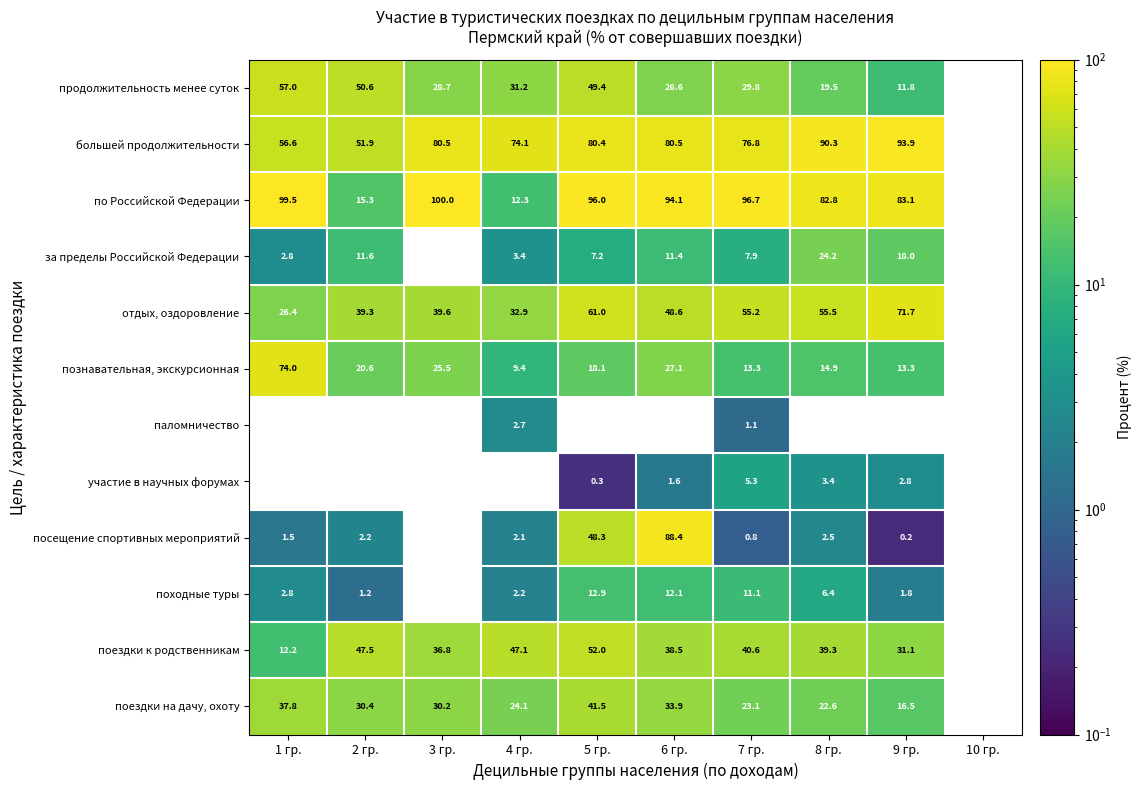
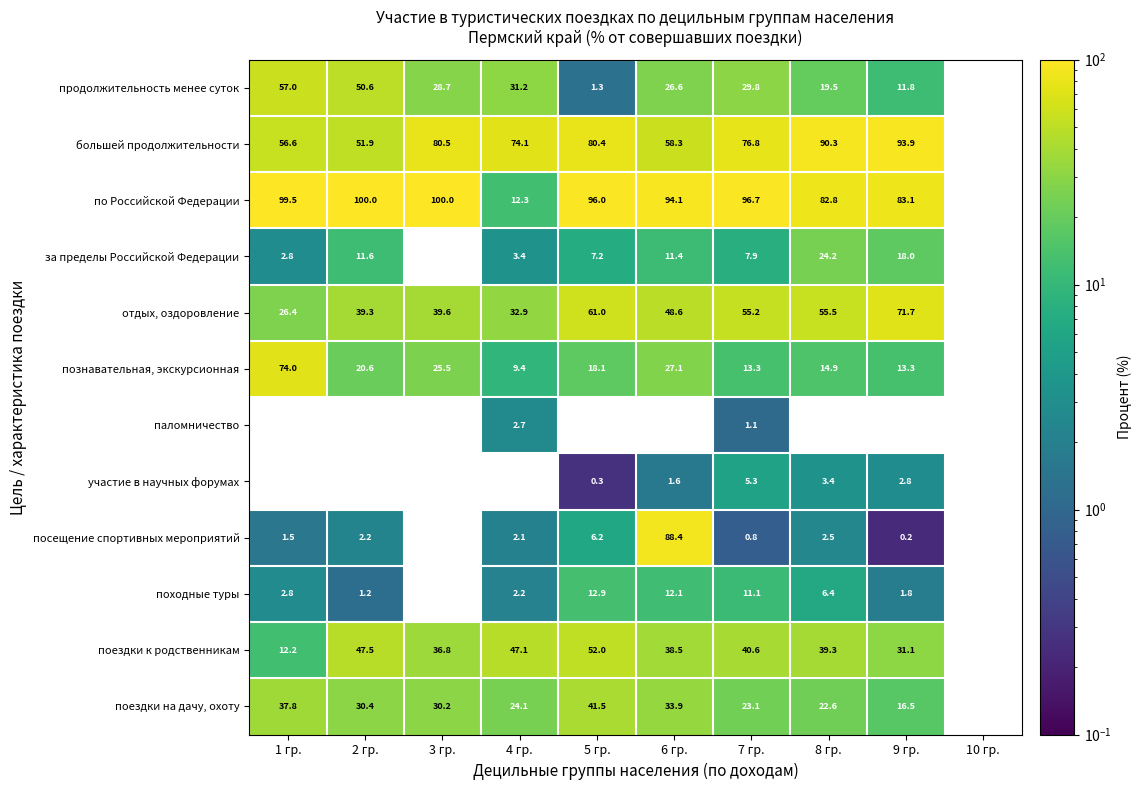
  {
    "продолжительность менее суток": {
      "1 гр.": 57.0,
      "2 гр.": 50.6,
      "3 гр.": 28.7,
      "4 гр.": 31.2,
-     "5 гр.": 49.4,
+     "5 гр.": 1.3,
      "6 гр.": 26.6,
      "7 гр.": 29.8,
      "8 гр.": 19.5,
      "9 гр.": 11.8
    },
    "большей продолжительности": {
      "1 гр.": 56.6,
      "2 гр.": 51.9,
      "3 гр.": 80.5,
      "4 гр.": 74.1,
      "5 гр.": 80.4,
-     "6 гр.": 80.5,
+     "6 гр.": 58.3,
      "7 гр.": 76.8,
      "8 гр.": 90.3,
      "9 гр.": 93.9
    },
    "по Российской Федерации": {
      "1 гр.": 99.5,
-     "2 гр.": 15.3,
+     "2 гр.": 100.0,
      "3 гр.": 100.0,
      "4 гр.": 12.3,
      "5 гр.": 96.0,
      "6 гр.": 94.1,
      "7 гр.": 96.7,
      "8 гр.": 82.8,
      "9 гр.": 83.1
    },
    "за пределы Российской Федерации": {
      "1 гр.": 2.8,
      "2 гр.": 11.6,
      "4 гр.": 3.4,
      "5 гр.": 7.2,
      "6 гр.": 11.4,
      "7 гр.": 7.9,
      "8 гр.": 24.2,
      "9 гр.": 18.0
    },
    "отдых, оздоровление": {
      "1 гр.": 26.4,
      "2 гр.": 39.3,
      "3 гр.": 39.6,
      "4 гр.": 32.9,
      "5 гр.": 61.0,
      "6 гр.": 48.6,
      "7 гр.": 55.2,
      "8 гр.": 55.5,
      "9 гр.": 71.7
    },
    "познавательная, экскурсионная": {
      "1 гр.": 74.0,
      "2 гр.": 20.6,
      "3 гр.": 25.5,
      "4 гр.": 9.4,
      "5 гр.": 18.1,
      "6 гр.": 27.1,
      "7 гр.": 13.3,
      "8 гр.": 14.9,
      "9 гр.": 13.3
    },
    "паломничество": {
      "4 гр.": 2.7,
      "7 гр.": 1.1
    },
    "участие в научных форумах": {
      "5 гр.": 0.3,
      "6 гр.": 1.6,
      "7 гр.": 5.3,
      "8 гр.": 3.4,
      "9 гр.": 2.8
    },
    "посещение спортивных мероприятий": {
      "1 гр.": 1.5,
      "2 гр.": 2.2,
      "4 гр.": 2.1,
-     "5 гр.": 48.3,
+     "5 гр.": 6.2,
      "6 гр.": 88.4,
      "7 гр.": 0.8,
      "8 гр.": 2.5,
      "9 гр.": 0.2
    },
    "походные туры": {
      "1 гр.": 2.8,
      "2 гр.": 1.2,
      "4 гр.": 2.2,
      "5 гр.": 12.9,
      "6 гр.": 12.1,
      "7 гр.": 11.1,
      "8 гр.": 6.4,
      "9 гр.": 1.8
    },
    "поездки к родственникам": {
      "1 гр.": 12.2,
      "2 гр.": 47.5,
      "3 гр.": 36.8,
      "4 гр.": 47.1,
      "5 гр.": 52.0,
      "6 гр.": 38.5,
      "7 гр.": 40.6,
      "8 гр.": 39.3,
      "9 гр.": 31.1
    },
    "поездки на дачу, охоту": {
      "1 гр.": 37.8,
      "2 гр.": 30.4,
      "3 гр.": 30.2,
      "4 гр.": 24.1,
      "5 гр.": 41.5,
      "6 гр.": 33.9,
      "7 гр.": 23.1,
      "8 гр.": 22.6,
      "9 гр.": 16.5
    }
  }
